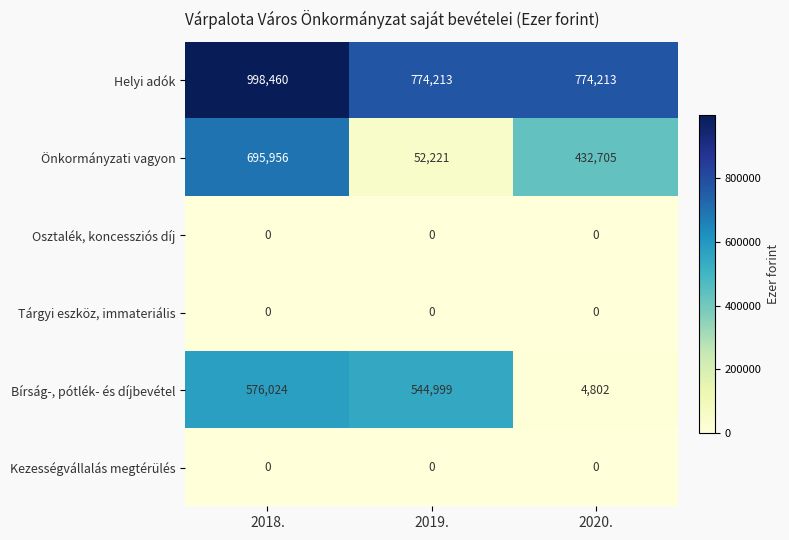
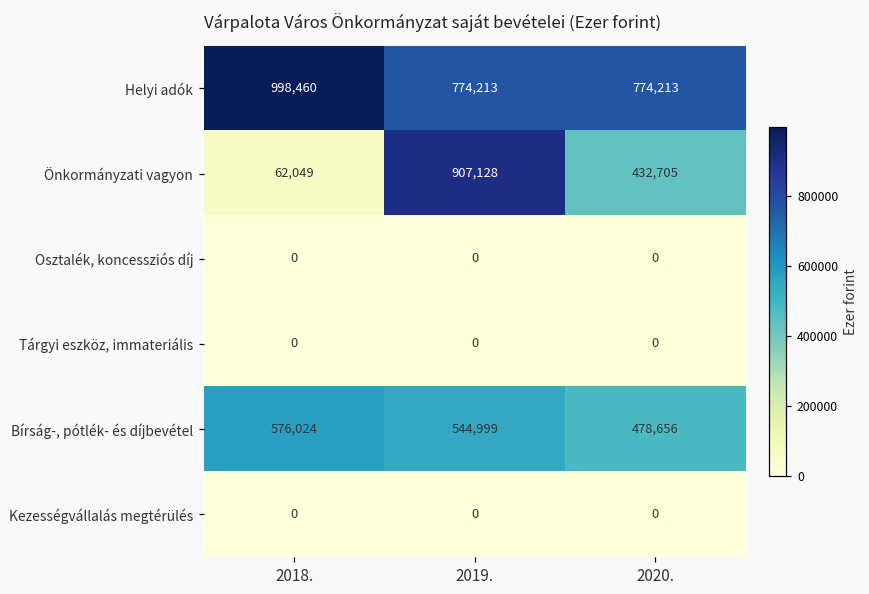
  {
    "Helyi adók": {
      "2018.": "998,460",
      "2019.": "774,213",
      "2020.": "774,213"
    },
    "Önkormányzati vagyon": {
-     "2018.": "695,956",
-     "2019.": "52,221",
+     "2018.": "62,049",
+     "2019.": "907,128",
      "2020.": "432,705"
    },
    "Osztalék, koncessziós díj": {
      "2018.": "0",
      "2019.": "0",
      "2020.": "0"
    },
    "Tárgyi eszköz, immateriális": {
      "2018.": "0",
      "2019.": "0",
      "2020.": "0"
    },
    "Bírság-, pótlék- és díjbevétel": {
      "2018.": "576,024",
      "2019.": "544,999",
-     "2020.": "4,802"
+     "2020.": "478,656"
    },
    "Kezességvállalás megtérülés": {
      "2018.": "0",
      "2019.": "0",
      "2020.": "0"
    }
  }
